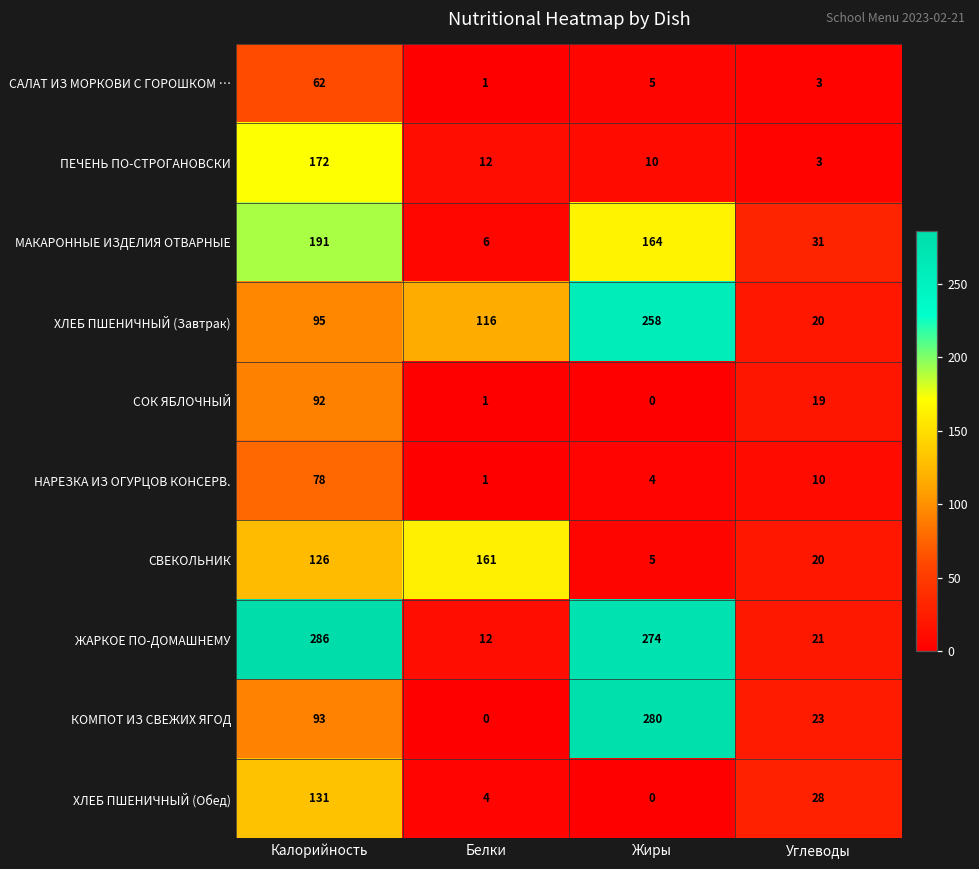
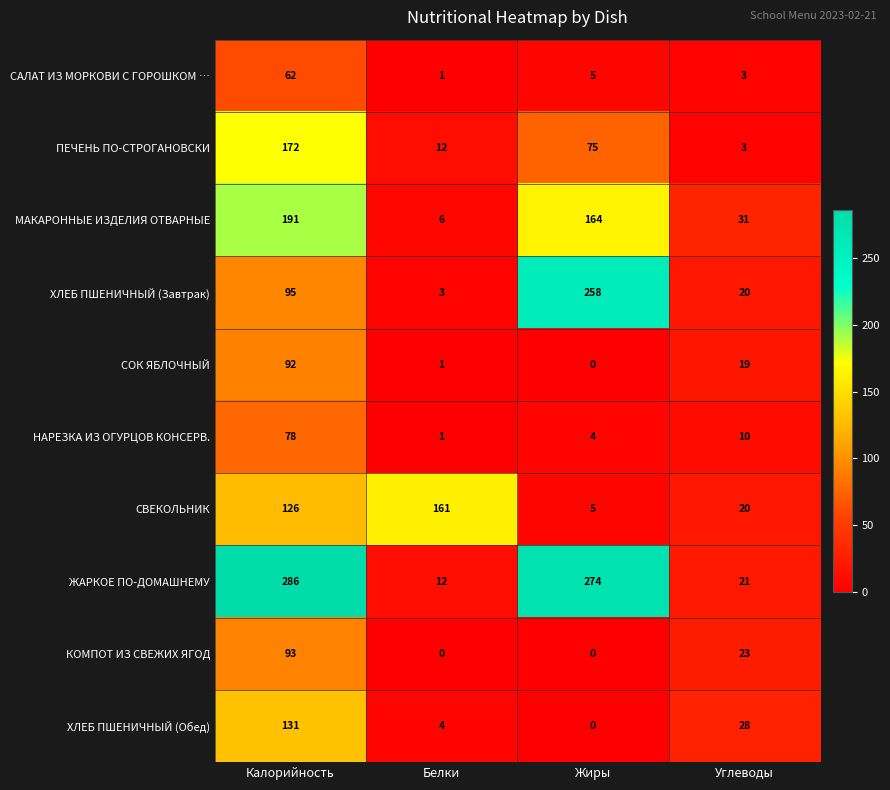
  {
    "САЛАТ ИЗ МОРКОВИ С ГОРОШКОМ …": {
      "Калорийность": 62,
      "Белки": 1,
      "Жиры": 5,
      "Углеводы": 3
    },
    "ПЕЧЕНЬ ПО-СТРОГАНОВСКИ": {
      "Калорийность": 172,
      "Белки": 12,
-     "Жиры": 10,
+     "Жиры": 75,
      "Углеводы": 3
    },
    "МАКАРОННЫЕ ИЗДЕЛИЯ ОТВАРНЫЕ": {
      "Калорийность": 191,
      "Белки": 6,
      "Жиры": 164,
      "Углеводы": 31
    },
    "ХЛЕБ ПШЕНИЧНЫЙ (Завтрак)": {
      "Калорийность": 95,
-     "Белки": 116,
+     "Белки": 3,
      "Жиры": 258,
      "Углеводы": 20
    },
    "СОК ЯБЛОЧНЫЙ": {
      "Калорийность": 92,
      "Белки": 1,
      "Жиры": 0,
      "Углеводы": 19
    },
    "НАРЕЗКА ИЗ ОГУРЦОВ КОНСЕРВ.": {
      "Калорийность": 78,
      "Белки": 1,
      "Жиры": 4,
      "Углеводы": 10
    },
    "СВЕКОЛЬНИК": {
      "Калорийность": 126,
      "Белки": 161,
      "Жиры": 5,
      "Углеводы": 20
    },
    "ЖАРКОЕ ПО-ДОМАШНЕМУ": {
      "Калорийность": 286,
      "Белки": 12,
      "Жиры": 274,
      "Углеводы": 21
    },
    "КОМПОТ ИЗ СВЕЖИХ ЯГОД": {
      "Калорийность": 93,
      "Белки": 0,
-     "Жиры": 280,
+     "Жиры": 0,
      "Углеводы": 23
    },
    "ХЛЕБ ПШЕНИЧНЫЙ (Обед)": {
      "Калорийность": 131,
      "Белки": 4,
      "Жиры": 0,
      "Углеводы": 28
    }
  }
